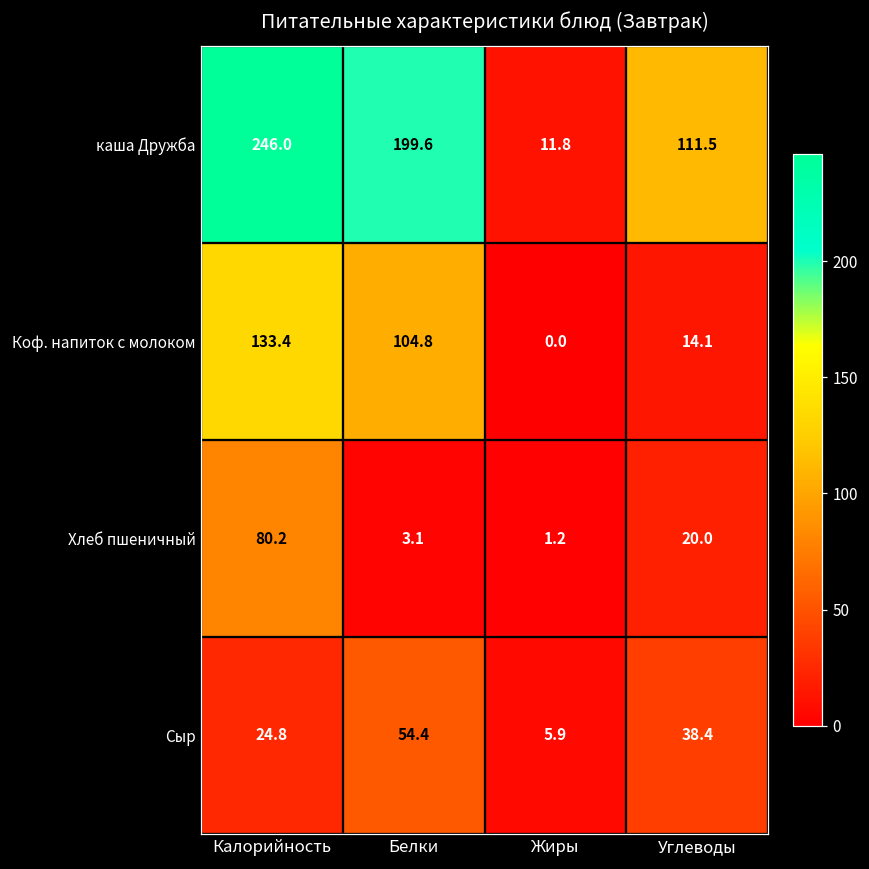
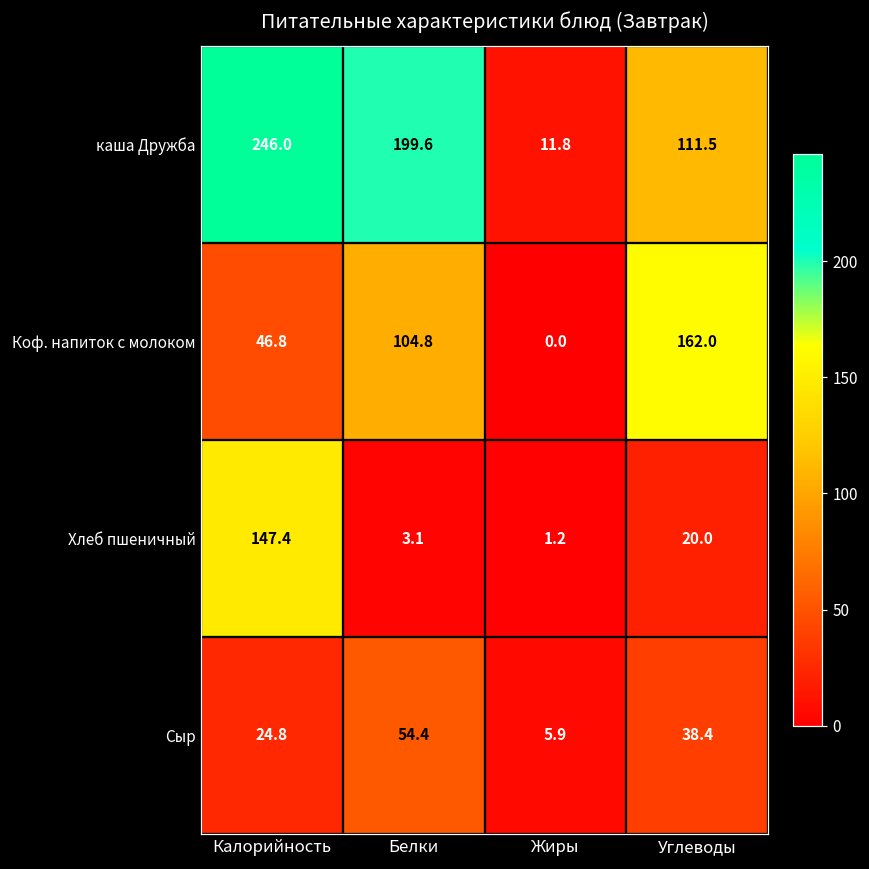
  {
    "каша Дружба": {
      "Калорийность": 246.0,
      "Белки": 199.6,
      "Жиры": 11.8,
      "Углеводы": 111.5
    },
    "Коф. напиток с молоком": {
-     "Калорийность": 133.4,
+     "Калорийность": 46.8,
      "Белки": 104.8,
      "Жиры": 0.0,
-     "Углеводы": 14.1
+     "Углеводы": 162.0
    },
    "Хлеб пшеничный": {
-     "Калорийность": 80.2,
+     "Калорийность": 147.4,
      "Белки": 3.1,
      "Жиры": 1.2,
      "Углеводы": 20.0
    },
    "Сыр": {
      "Калорийность": 24.8,
      "Белки": 54.4,
      "Жиры": 5.9,
      "Углеводы": 38.4
    }
  }
